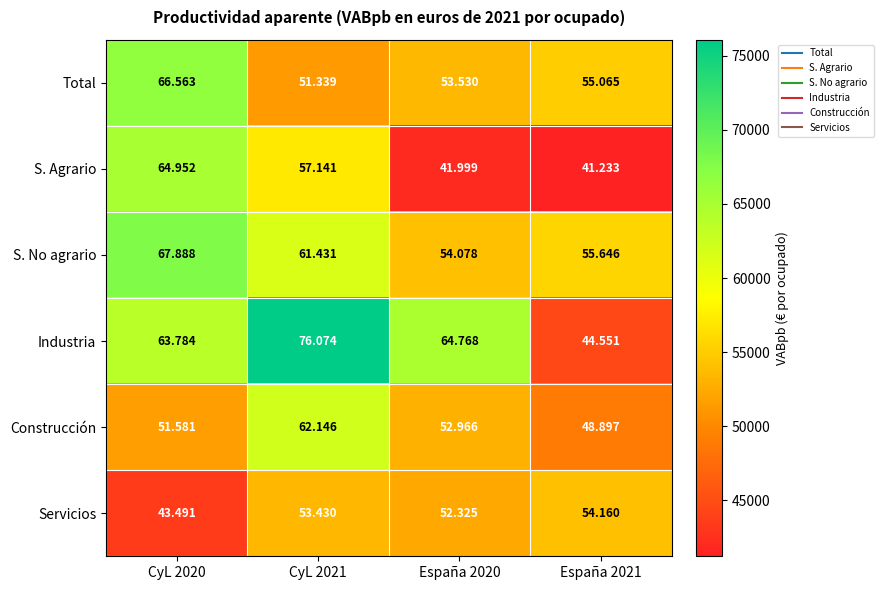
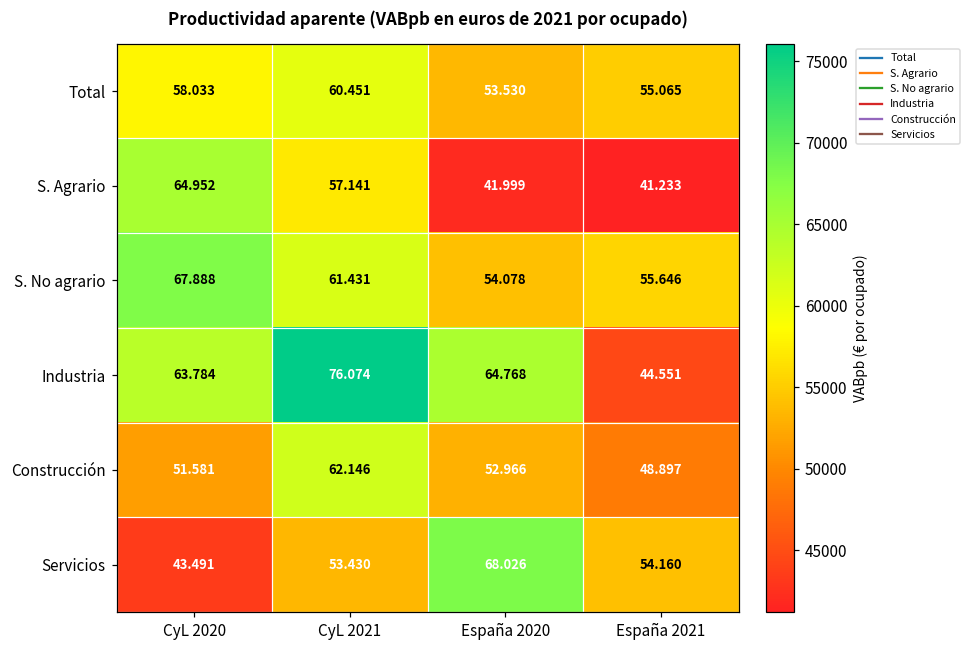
  {
    "Total": {
-     "CyL 2020": 66.563,
-     "CyL 2021": 51.339,
+     "CyL 2020": 58.033,
+     "CyL 2021": 60.451,
      "España 2020": 53.530,
      "España 2021": 55.065
    },
    "S. Agrario": {
      "CyL 2020": 64.952,
      "CyL 2021": 57.141,
      "España 2020": 41.999,
      "España 2021": 41.233
    },
    "S. No agrario": {
      "CyL 2020": 67.888,
      "CyL 2021": 61.431,
      "España 2020": 54.078,
      "España 2021": 55.646
    },
    "Industria": {
      "CyL 2020": 63.784,
      "CyL 2021": 76.074,
      "España 2020": 64.768,
      "España 2021": 44.551
    },
    "Construcción": {
      "CyL 2020": 51.581,
      "CyL 2021": 62.146,
      "España 2020": 52.966,
      "España 2021": 48.897
    },
    "Servicios": {
      "CyL 2020": 43.491,
      "CyL 2021": 53.430,
-     "España 2020": 52.325,
+     "España 2020": 68.026,
      "España 2021": 54.160
    }
  }
